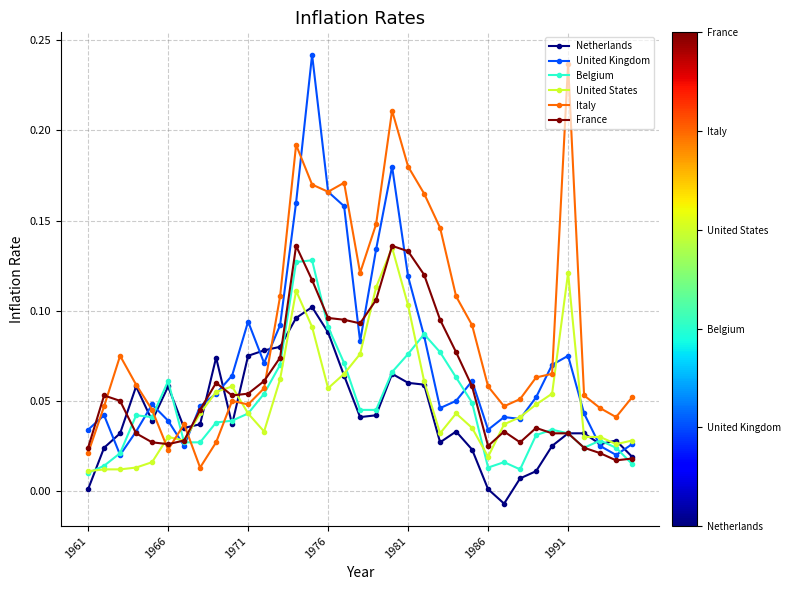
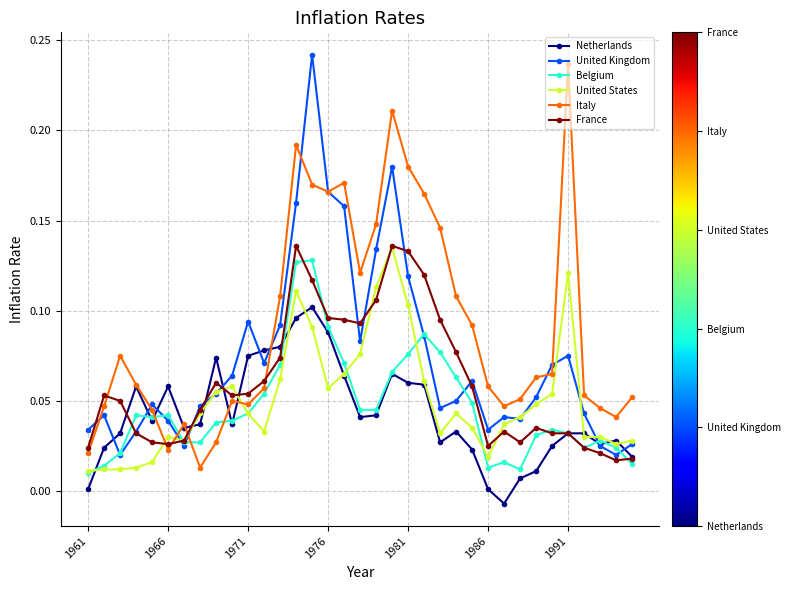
  {
    "Netherlands": {
      "1961": 0.001,
      "1966": 0.058,
      "1971": 0.075,
      "1976": 0.088,
      "1981": 0.060,
      "1986": 0.001
    },
    "United Kingdom": {
      "1961": 0.034,
      "1966": 0.039,
      "1971": 0.094,
      "1981": 0.119,
      "1986": 0.034,
      "1991": 0.075
    },
    "Belgium": {
-     "1966": 0.061,
+     "1966": 0.042,
      "1976": 0.091,
      "1981": 0.076,
      "1986": 0.013
    },
    "United States": {
      "1966": 0.030,
      "1976": 0.057,
      "1981": 0.103,
      "1986": 0.019,
      "1991": 0.121
    },
    "Italy": {
      "1961": 0.021,
      "1966": 0.023,
      "1971": 0.048,
      "1981": 0.180,
      "1986": 0.058
    },
    "France": {
      "1961": 0.024,
      "1966": 0.026,
      "1971": 0.054,
      "1976": 0.096,
      "1981": 0.133,
      "1986": 0.025
    }
  }
